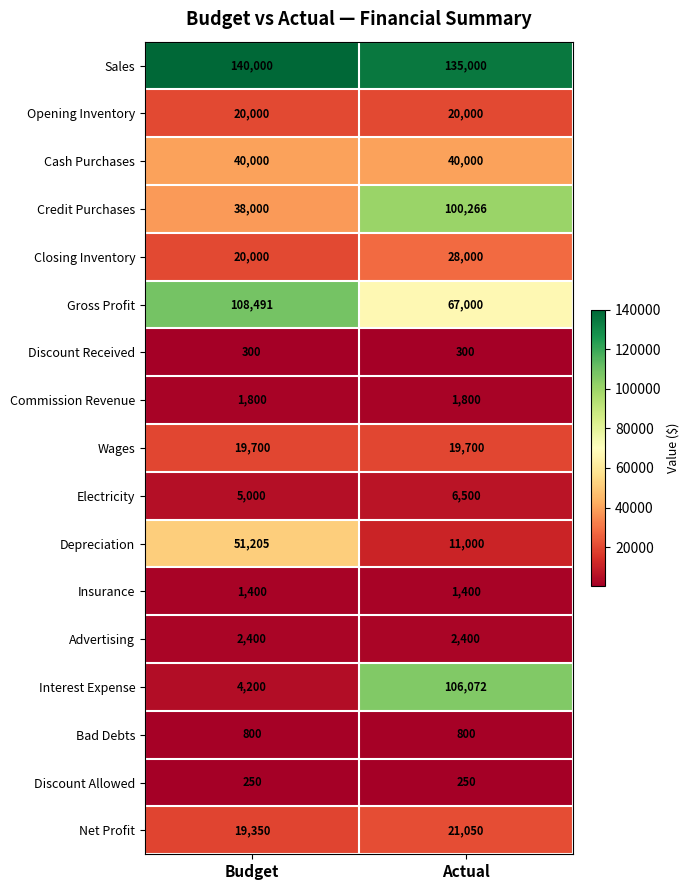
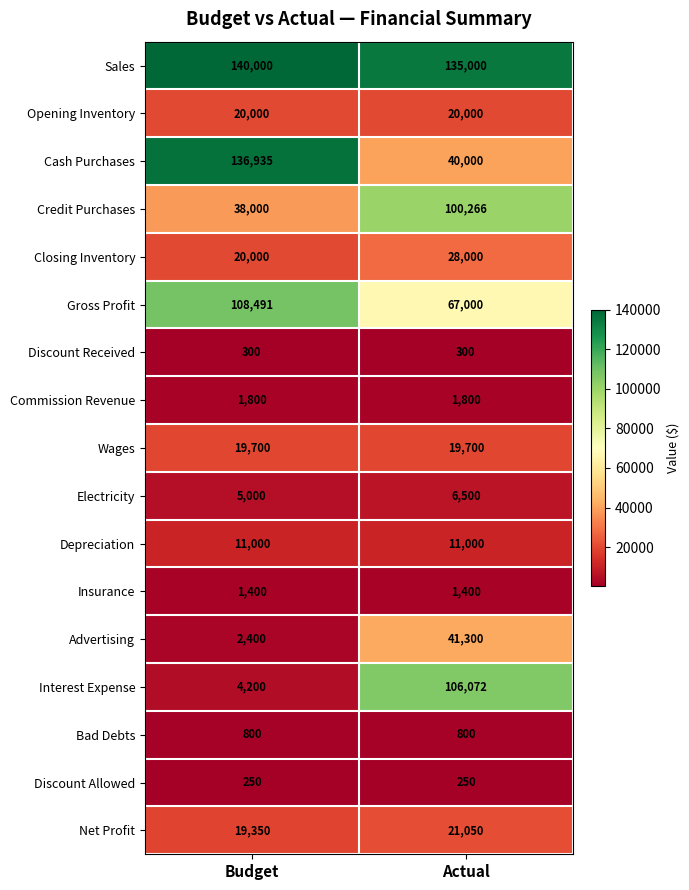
  {
    "Sales": {
      "Budget": "140,000",
      "Actual": "135,000"
    },
    "Opening Inventory": {
      "Budget": "20,000",
      "Actual": "20,000"
    },
    "Cash Purchases": {
-     "Budget": "40,000",
+     "Budget": "136,935",
      "Actual": "40,000"
    },
    "Credit Purchases": {
      "Budget": "38,000",
      "Actual": "100,266"
    },
    "Closing Inventory": {
      "Budget": "20,000",
      "Actual": "28,000"
    },
    "Gross Profit": {
      "Budget": "108,491",
      "Actual": "67,000"
    },
    "Discount Received": {
      "Budget": "300",
      "Actual": "300"
    },
    "Commission Revenue": {
      "Budget": "1,800",
      "Actual": "1,800"
    },
    "Wages": {
      "Budget": "19,700",
      "Actual": "19,700"
    },
    "Electricity": {
      "Budget": "5,000",
      "Actual": "6,500"
    },
    "Depreciation": {
-     "Budget": "51,205",
+     "Budget": "11,000",
      "Actual": "11,000"
    },
    "Insurance": {
      "Budget": "1,400",
      "Actual": "1,400"
    },
    "Advertising": {
      "Budget": "2,400",
-     "Actual": "2,400"
+     "Actual": "41,300"
    },
    "Interest Expense": {
      "Budget": "4,200",
      "Actual": "106,072"
    },
    "Bad Debts": {
      "Budget": "800",
      "Actual": "800"
    },
    "Discount Allowed": {
      "Budget": "250",
      "Actual": "250"
    },
    "Net Profit": {
      "Budget": "19,350",
      "Actual": "21,050"
    }
  }
